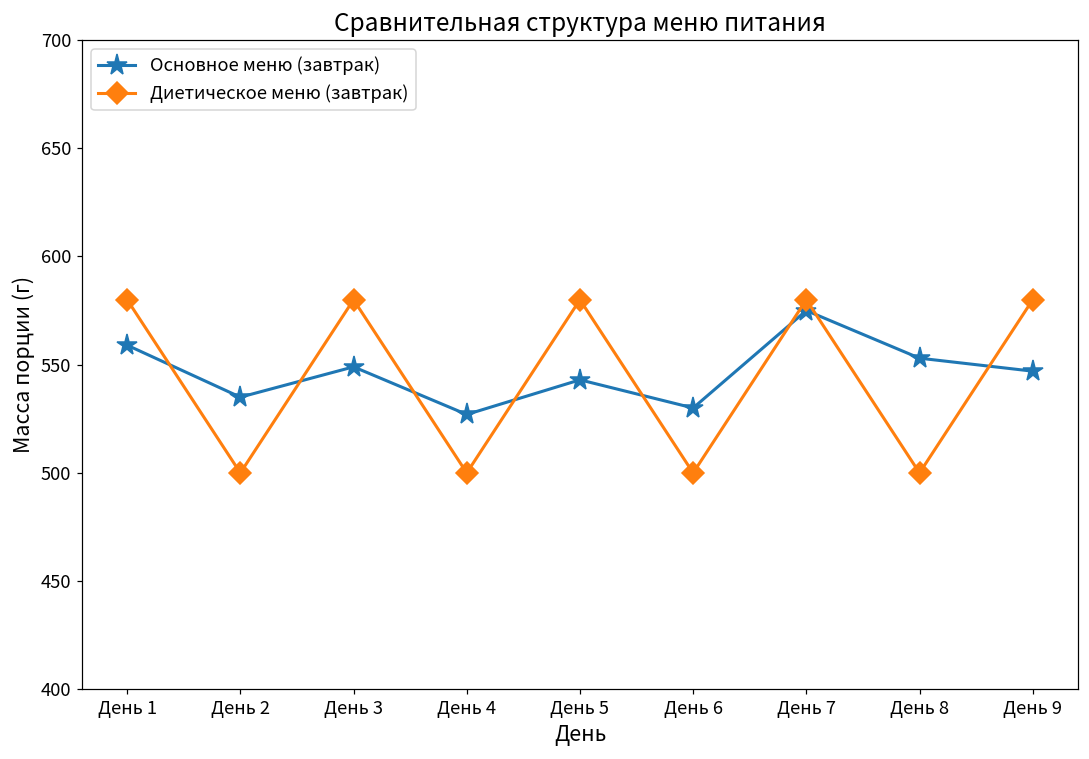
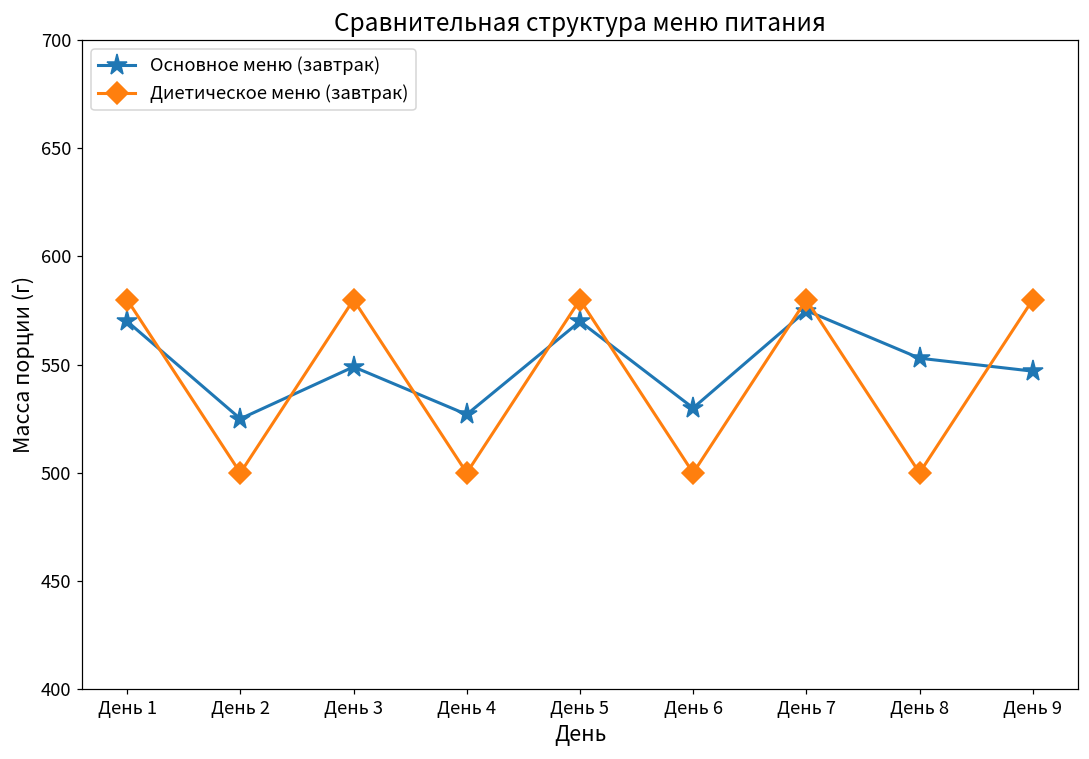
  {
    "Основное меню (завтрак)": {
-     "День 1": 559,
-     "День 2": 535,
+     "День 1": 570,
+     "День 2": 525,
      "День 3": 549,
      "День 4": 527,
-     "День 5": 543,
+     "День 5": 570,
      "День 6": 530,
      "День 7": 575,
      "День 8": 553,
      "День 9": 547
    },
    "Диетическое меню (завтрак)": {
      "День 1": 580,
      "День 2": 500,
      "День 3": 580,
      "День 4": 500,
      "День 5": 580,
      "День 6": 500,
      "День 7": 580,
      "День 8": 500,
      "День 9": 580
    }
  }
